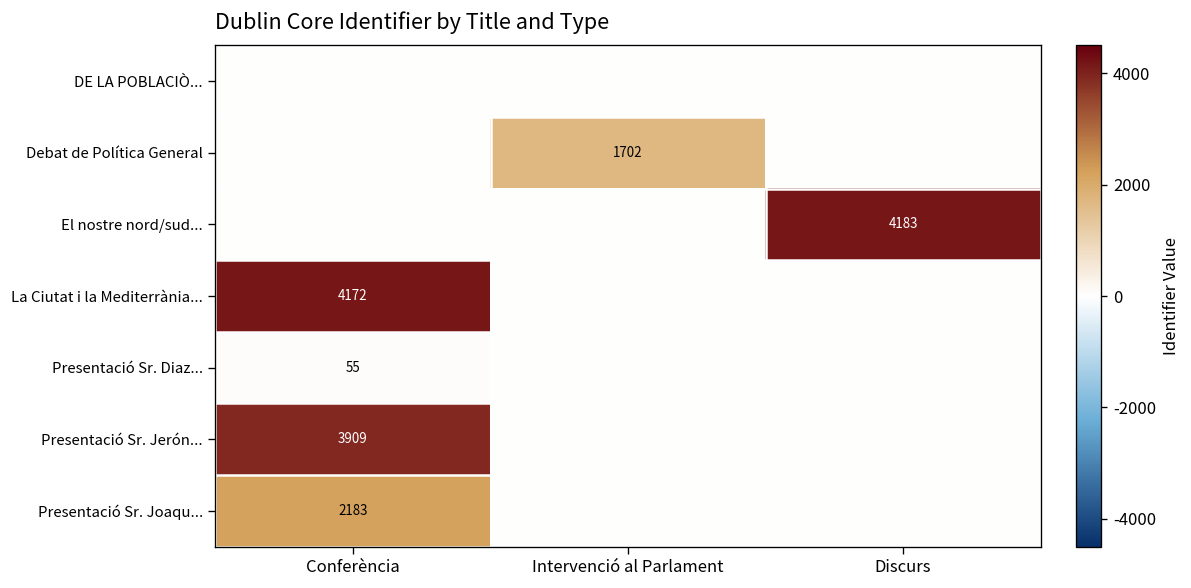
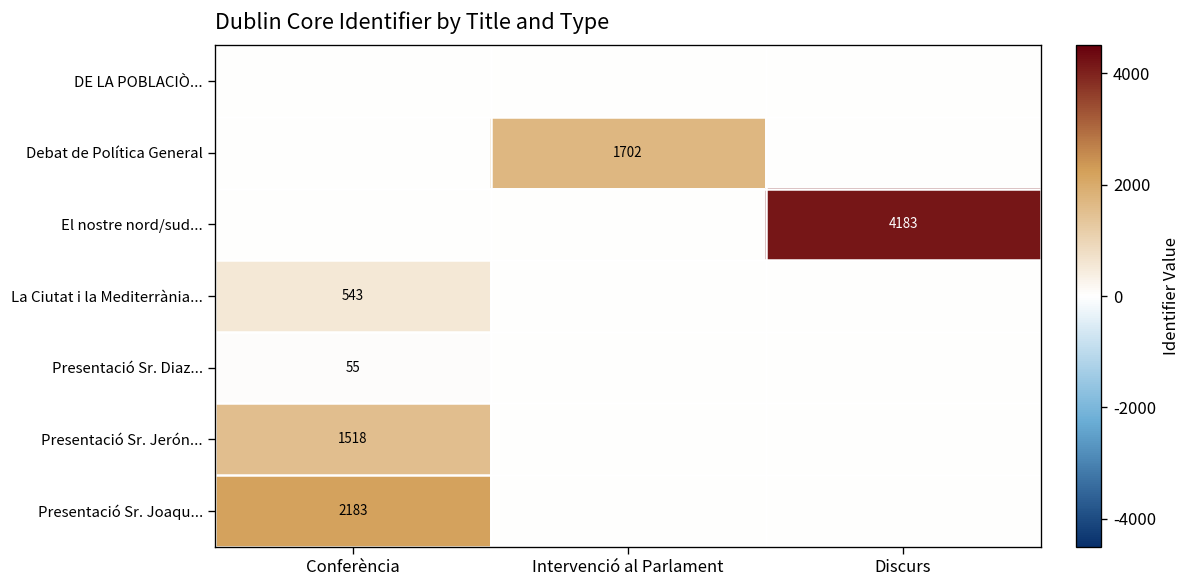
  {
    "Debat de Política General": {
      "Intervenció al Parlament": 1702
    },
    "El nostre nord/sud...": {
      "Discurs": 4183
    },
    "La Ciutat i la Mediterrània...": {
-     "Conferència": 4172
+     "Conferència": 543
    },
    "Presentació Sr. Diaz...": {
      "Conferència": 55
    },
    "Presentació Sr. Jerón...": {
-     "Conferència": 3909
+     "Conferència": 1518
    },
    "Presentació Sr. Joaqu...": {
      "Conferència": 2183
    }
  }
